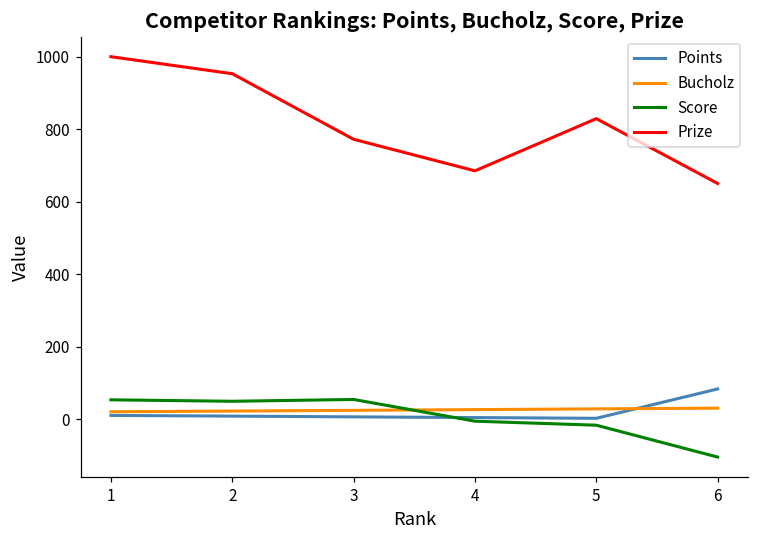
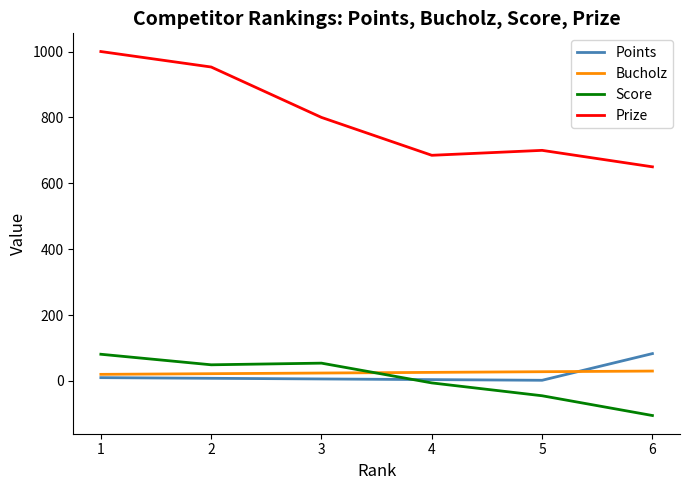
  {
    "Points": {
      "1": 10,
      "2": 10,
      "3": 10,
      "4": 0,
      "5": 0,
      "6": 80
    },
    "Bucholz": {
      "1": 20,
      "2": 20,
      "3": 20,
      "4": 30,
      "5": 30,
      "6": 30
    },
    "Score": {
-     "1": 50,
+     "1": 80,
      "2": 50,
      "3": 50,
      "4": -10,
-     "5": -20,
+     "5": -50,
      "6": -110
    },
    "Prize": {
      "1": 1000,
      "2": 950,
-     "3": 770,
+     "3": 800,
      "4": 690,
-     "5": 830,
+     "5": 700,
      "6": 650
    }
  }
